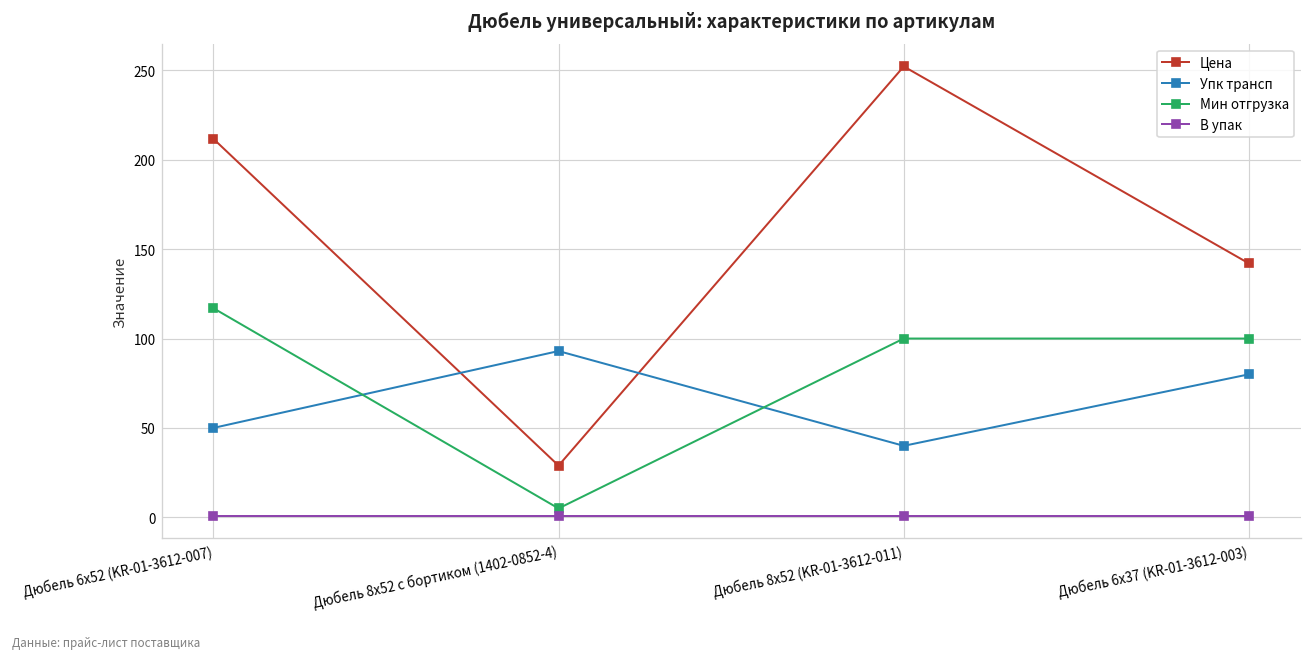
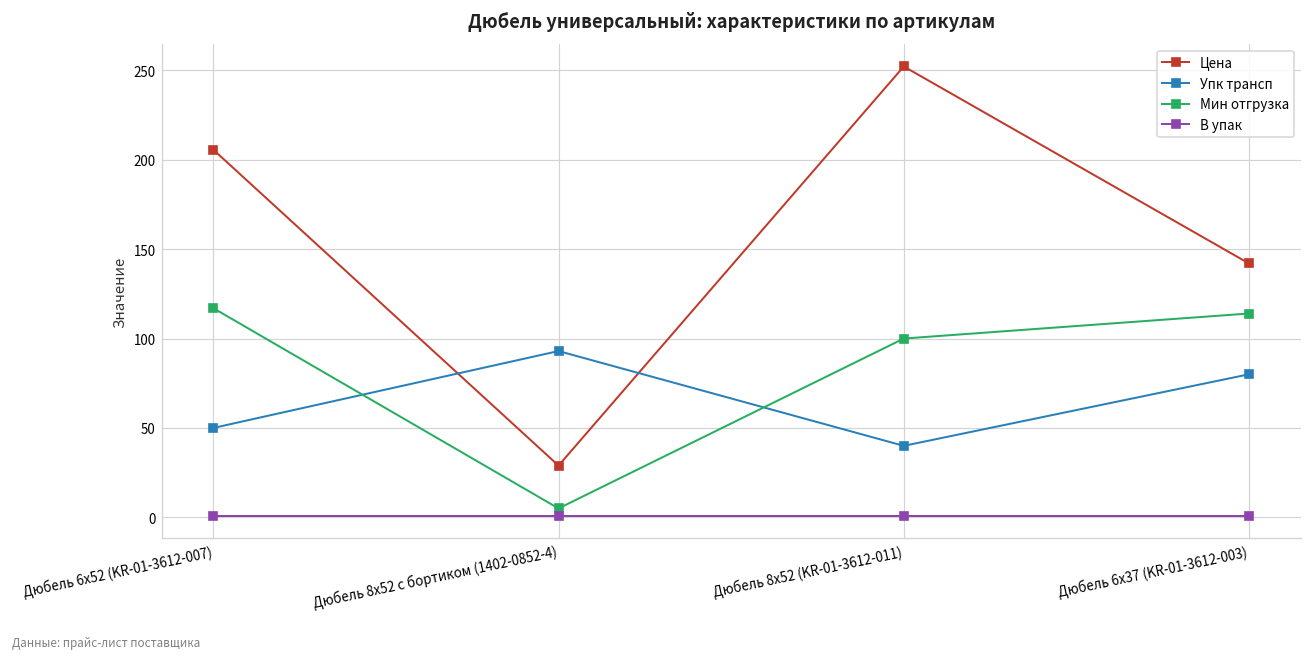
  {
    "Цена": {
-     "Дюбель 6х52 (KR-01-3612-007)": 212,
+     "Дюбель 6х52 (KR-01-3612-007)": 206,
      "Дюбель 8х52 с бортиком (1402-0852-4)": 29,
      "Дюбель 8х52 (KR-01-3612-011)": 252,
      "Дюбель 6х37 (KR-01-3612-003)": 142
    },
    "Упк трансп": {
      "Дюбель 6х52 (KR-01-3612-007)": 50,
      "Дюбель 8х52 с бортиком (1402-0852-4)": 93,
      "Дюбель 8х52 (KR-01-3612-011)": 40,
      "Дюбель 6х37 (KR-01-3612-003)": 80
    },
    "Мин отгрузка": {
      "Дюбель 6х52 (KR-01-3612-007)": 117,
      "Дюбель 8х52 с бортиком (1402-0852-4)": 5,
      "Дюбель 8х52 (KR-01-3612-011)": 100,
-     "Дюбель 6х37 (KR-01-3612-003)": 100
+     "Дюбель 6х37 (KR-01-3612-003)": 114
    },
    "В упак": {
      "Дюбель 6х52 (KR-01-3612-007)": 1,
      "Дюбель 8х52 с бортиком (1402-0852-4)": 1,
      "Дюбель 8х52 (KR-01-3612-011)": 1,
      "Дюбель 6х37 (KR-01-3612-003)": 1
    }
  }
